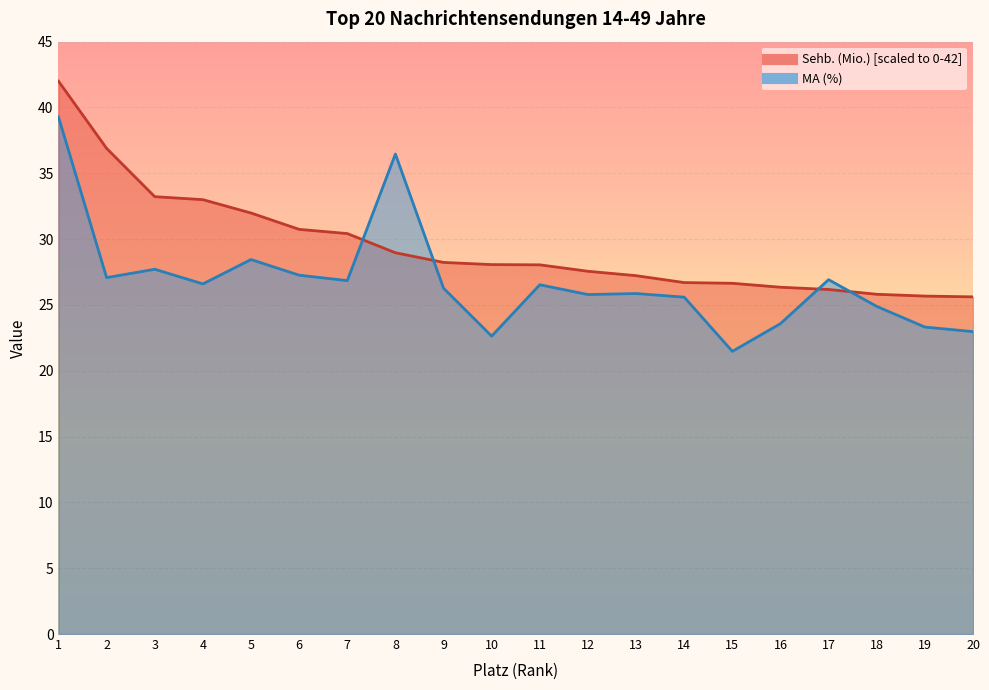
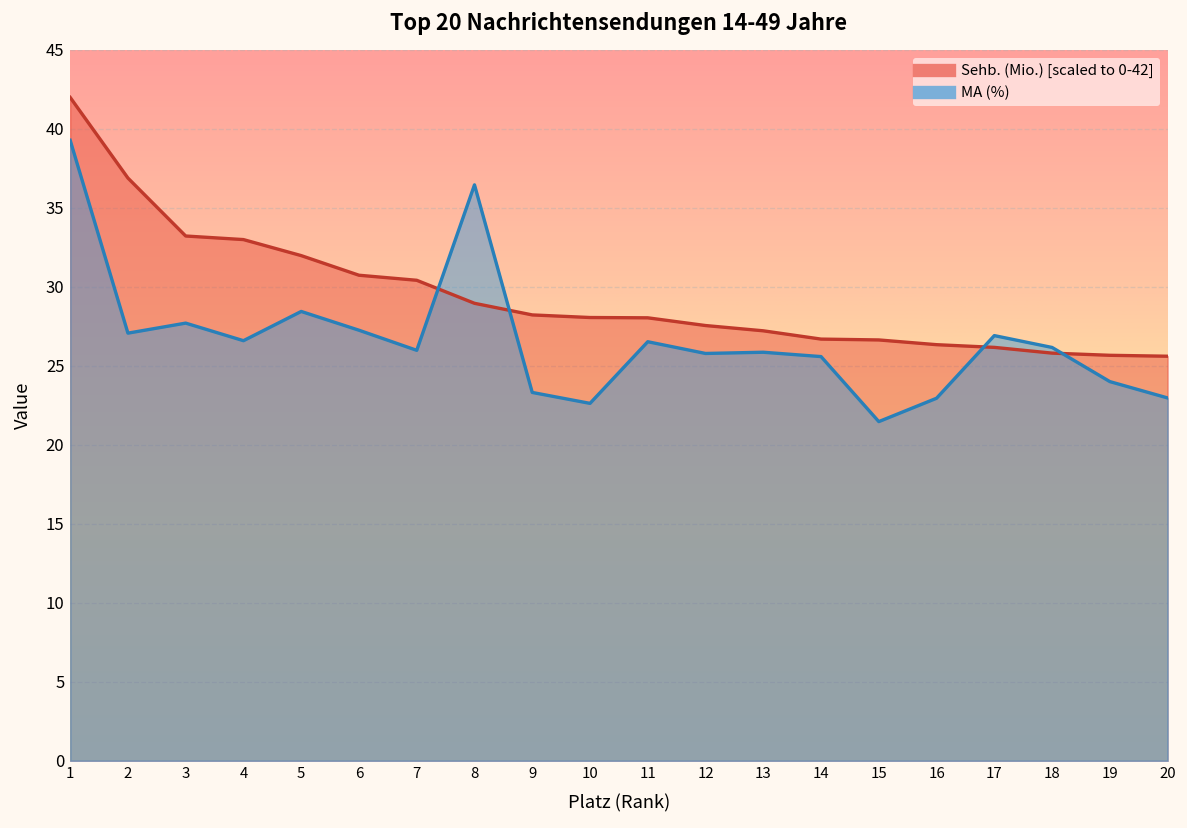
  {
    "MA (%)": {
      "1": 39.3,
      "2": 27.1,
      "3": 27.7,
      "4": 26.6,
      "5": 28.4,
      "6": 27.3,
-     "7": 26.8,
+     "7": 26.0,
      "8": 36.5,
-     "9": 26.3,
+     "9": 23.3,
      "10": 22.6,
      "11": 26.5,
      "12": 25.8,
      "13": 25.9,
      "14": 25.6,
      "15": 21.5,
-     "16": 23.6,
+     "16": 23.0,
      "17": 26.9,
-     "18": 24.9,
-     "19": 23.3,
+     "18": 26.2,
+     "19": 24.0,
      "20": 23.0
    }
  }
